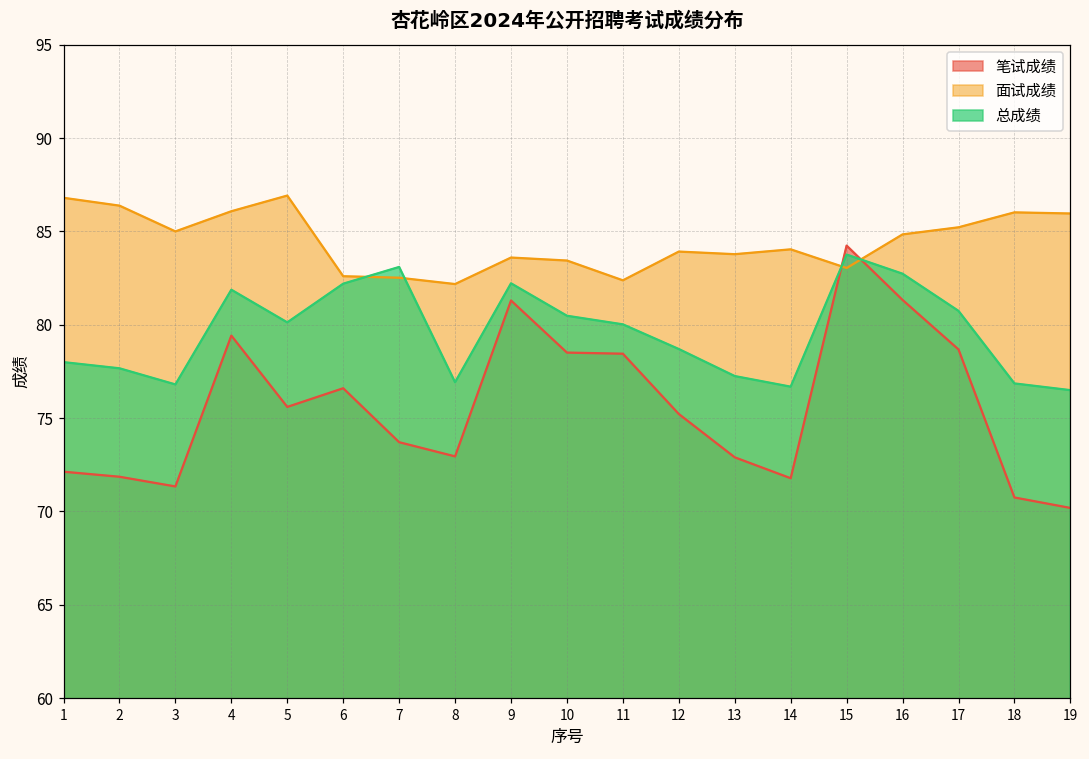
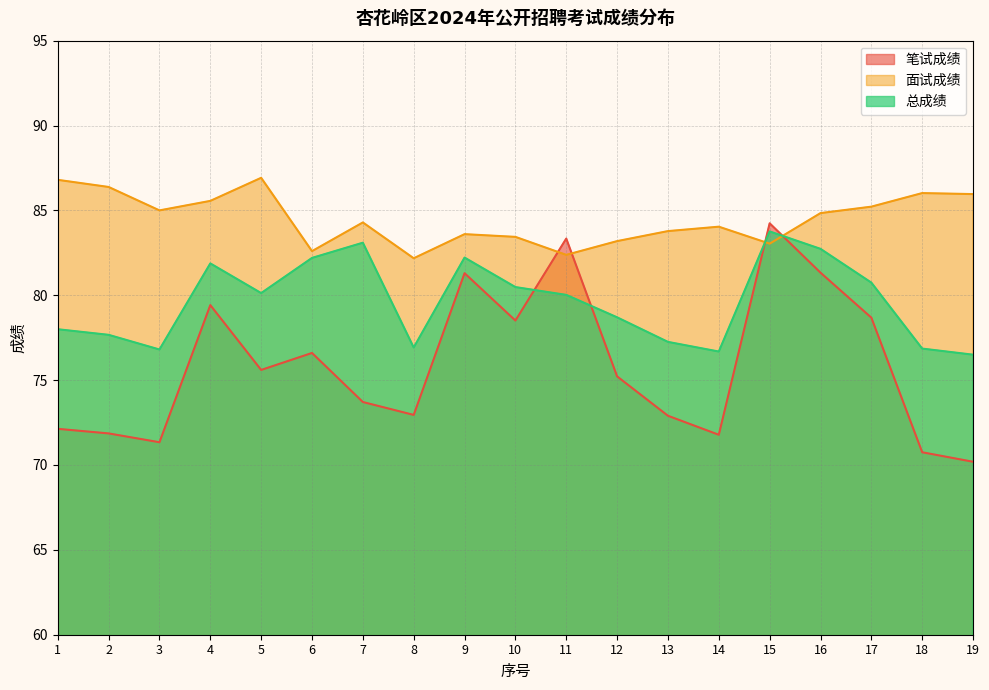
  {
    "笔试成绩": {
      "1": 72.1,
      "2": 71.9,
      "3": 71.3,
      "4": 79.4,
      "5": 75.6,
      "6": 76.6,
      "7": 73.7,
      "8": 73.0,
      "9": 81.3,
      "10": 78.5,
-     "11": 78.5,
+     "11": 83.3,
      "12": 75.2,
      "13": 72.9,
      "14": 71.8,
      "15": 84.2,
      "16": 81.3,
      "17": 78.7,
      "18": 70.8,
      "19": 70.2
    },
    "面试成绩": {
      "1": 86.8,
      "2": 86.4,
      "3": 85.0,
-     "4": 86.1,
+     "4": 85.6,
      "5": 86.9,
      "6": 82.6,
-     "7": 82.5,
+     "7": 84.3,
      "8": 82.2,
      "9": 83.6,
      "10": 83.4,
      "11": 82.4,
-     "12": 83.9,
+     "12": 83.2,
      "13": 83.8,
      "14": 84.0,
      "15": 83.0,
      "16": 84.8,
      "17": 85.2,
      "18": 86.0,
      "19": 86.0
    },
    "总成绩": {
      "1": 78.0,
      "2": 77.7,
      "3": 76.8,
      "4": 81.9,
      "5": 80.1,
      "6": 82.2,
      "7": 83.1,
      "8": 76.9,
      "9": 82.2,
      "10": 80.5,
      "11": 80.0,
      "12": 78.7,
      "13": 77.3,
      "14": 76.7,
      "15": 83.8,
      "16": 82.7,
      "17": 80.7,
      "18": 76.9,
      "19": 76.5
    }
  }
